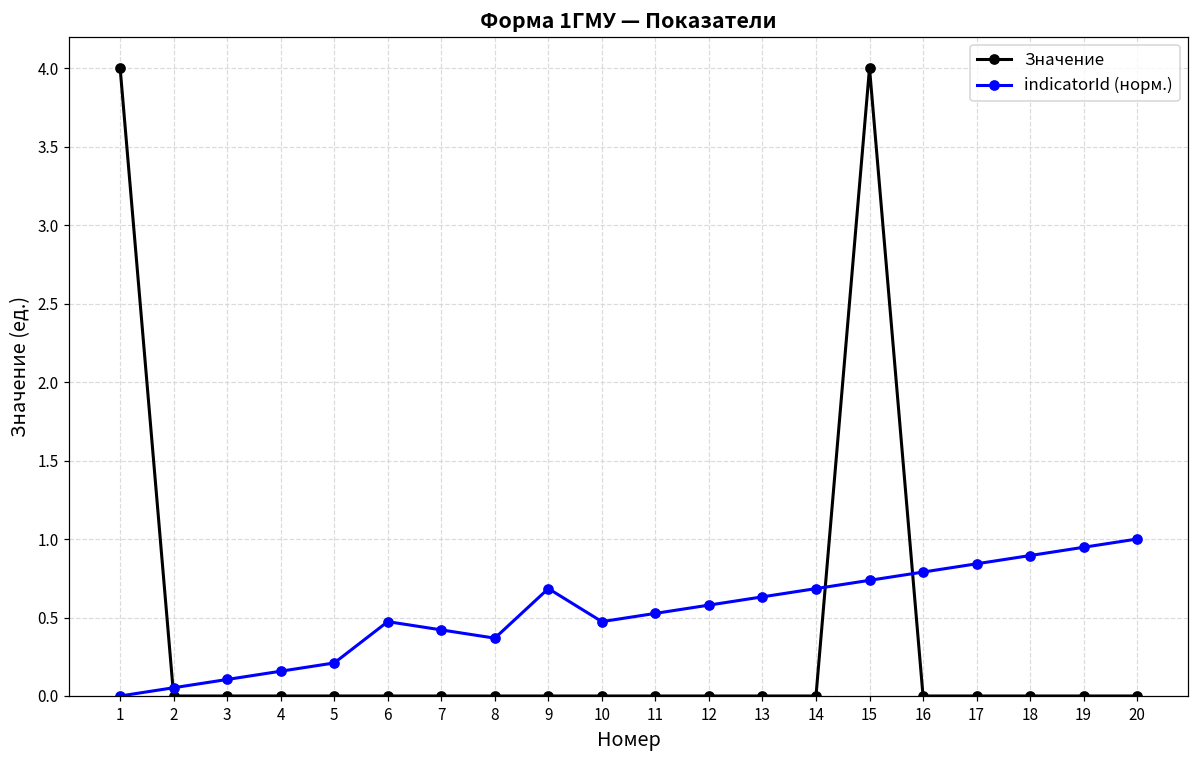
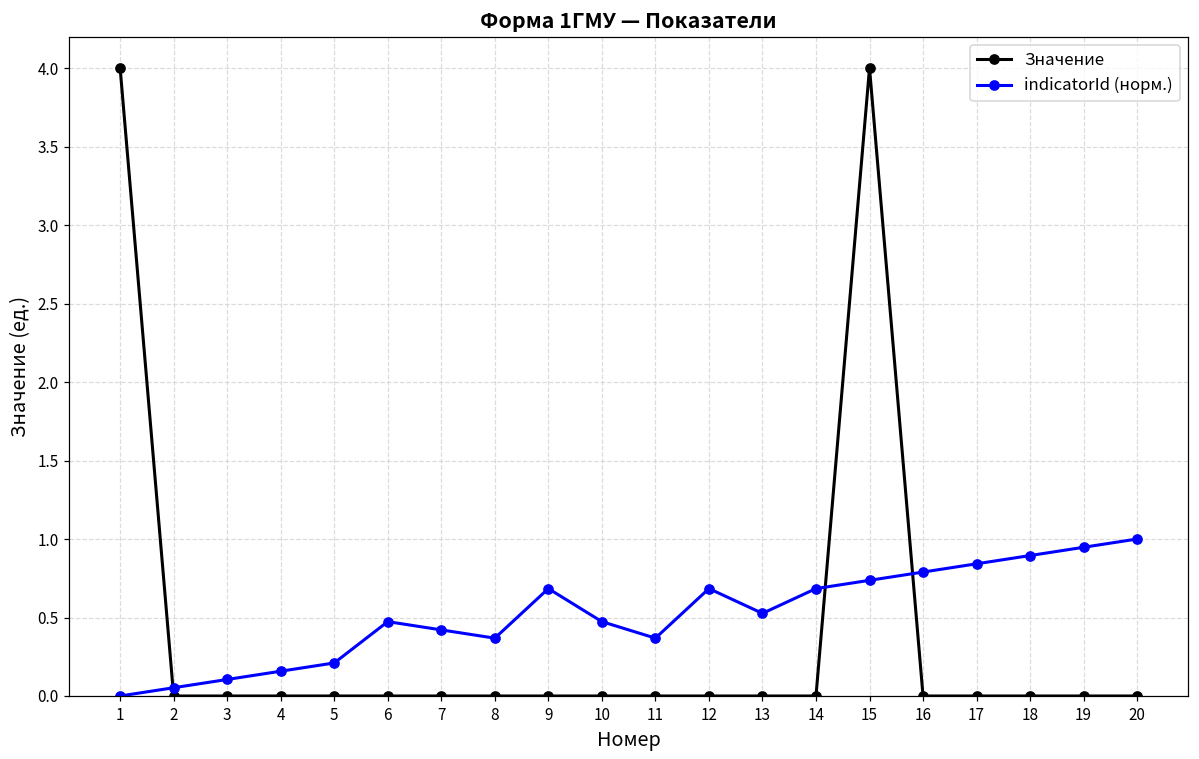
  {
    "Значение": {
      "1": 4.00,
      "2": 0.00,
      "3": 0.00,
      "4": 0.00,
      "5": 0.00,
      "6": 0.00,
      "7": 0.00,
      "8": 0.00,
      "9": 0.00,
      "10": 0.00,
      "11": 0.00,
      "12": 0.00,
      "13": 0.00,
      "14": 0.00,
      "15": 4.00,
      "16": 0.00,
      "17": 0.00,
      "18": 0.00,
      "19": 0.00,
      "20": 0.00
    },
    "indicatorId (норм.)": {
      "1": 0.00,
      "2": 0.05,
      "3": 0.11,
      "4": 0.16,
      "5": 0.21,
      "6": 0.47,
      "7": 0.42,
      "8": 0.37,
      "9": 0.68,
      "10": 0.47,
-     "11": 0.53,
-     "12": 0.58,
-     "13": 0.63,
+     "11": 0.37,
+     "12": 0.68,
+     "13": 0.53,
      "14": 0.68,
      "15": 0.74,
      "16": 0.79,
      "17": 0.84,
      "18": 0.89,
      "19": 0.95,
      "20": 1.00
    }
  }
